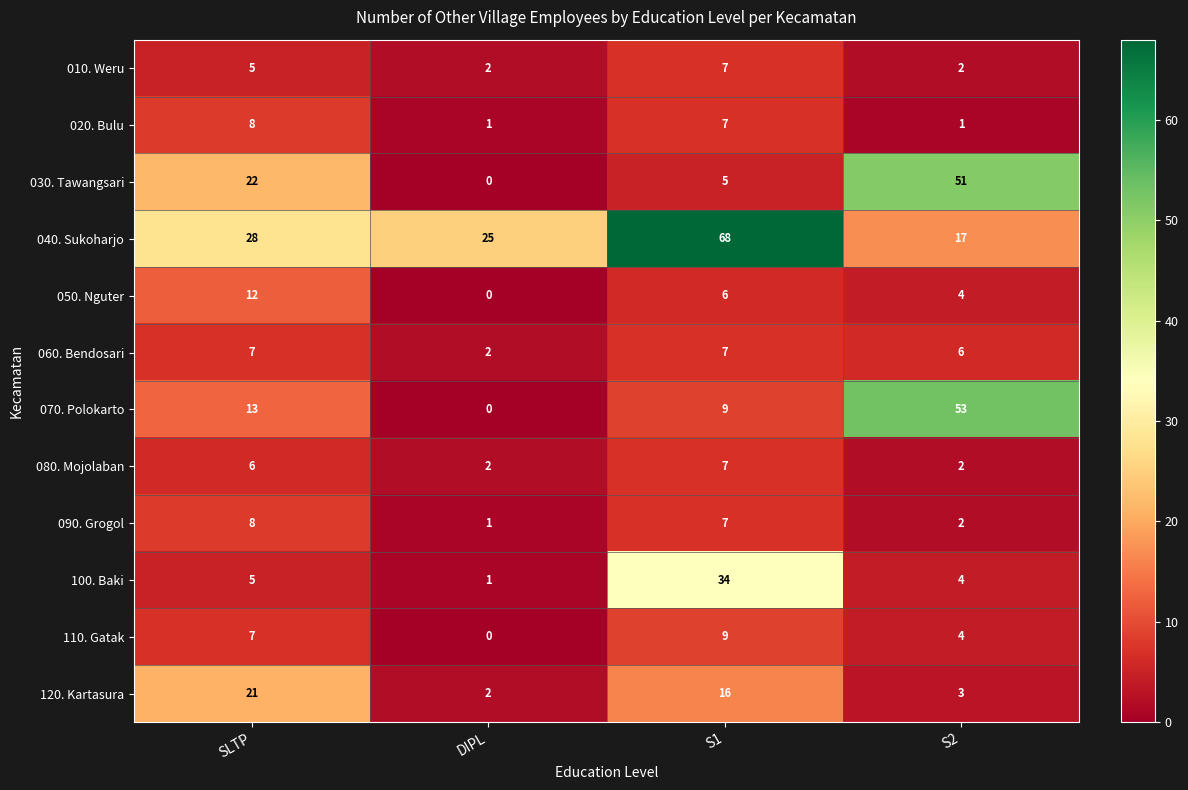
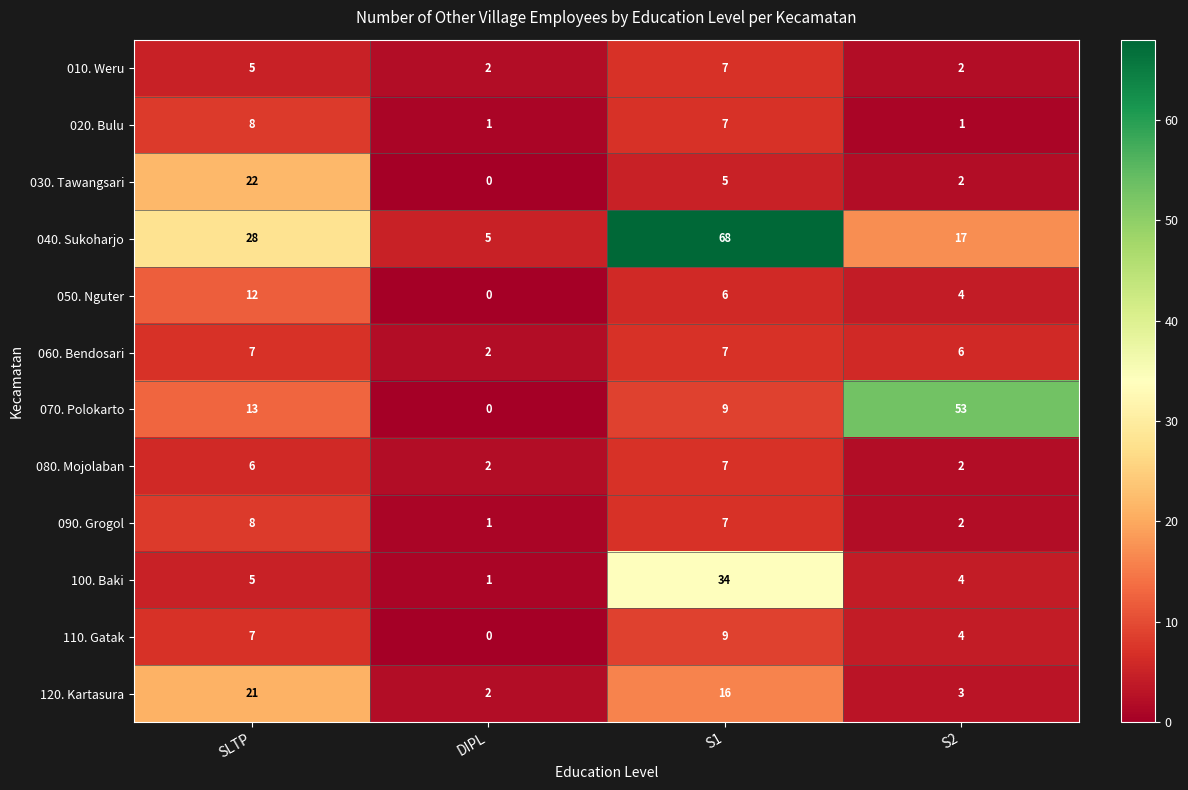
  {
    "010. Weru": {
      "SLTP": 5,
      "DIPL": 2,
      "S1": 7,
      "S2": 2
    },
    "020. Bulu": {
      "SLTP": 8,
      "DIPL": 1,
      "S1": 7,
      "S2": 1
    },
    "030. Tawangsari": {
      "SLTP": 22,
      "DIPL": 0,
      "S1": 5,
-     "S2": 51
+     "S2": 2
    },
    "040. Sukoharjo": {
      "SLTP": 28,
-     "DIPL": 25,
+     "DIPL": 5,
      "S1": 68,
      "S2": 17
    },
    "050. Nguter": {
      "SLTP": 12,
      "DIPL": 0,
      "S1": 6,
      "S2": 4
    },
    "060. Bendosari": {
      "SLTP": 7,
      "DIPL": 2,
      "S1": 7,
      "S2": 6
    },
    "070. Polokarto": {
      "SLTP": 13,
      "DIPL": 0,
      "S1": 9,
      "S2": 53
    },
    "080. Mojolaban": {
      "SLTP": 6,
      "DIPL": 2,
      "S1": 7,
      "S2": 2
    },
    "090. Grogol": {
      "SLTP": 8,
      "DIPL": 1,
      "S1": 7,
      "S2": 2
    },
    "100. Baki": {
      "SLTP": 5,
      "DIPL": 1,
      "S1": 34,
      "S2": 4
    },
    "110. Gatak": {
      "SLTP": 7,
      "DIPL": 0,
      "S1": 9,
      "S2": 4
    },
    "120. Kartasura": {
      "SLTP": 21,
      "DIPL": 2,
      "S1": 16,
      "S2": 3
    }
  }
